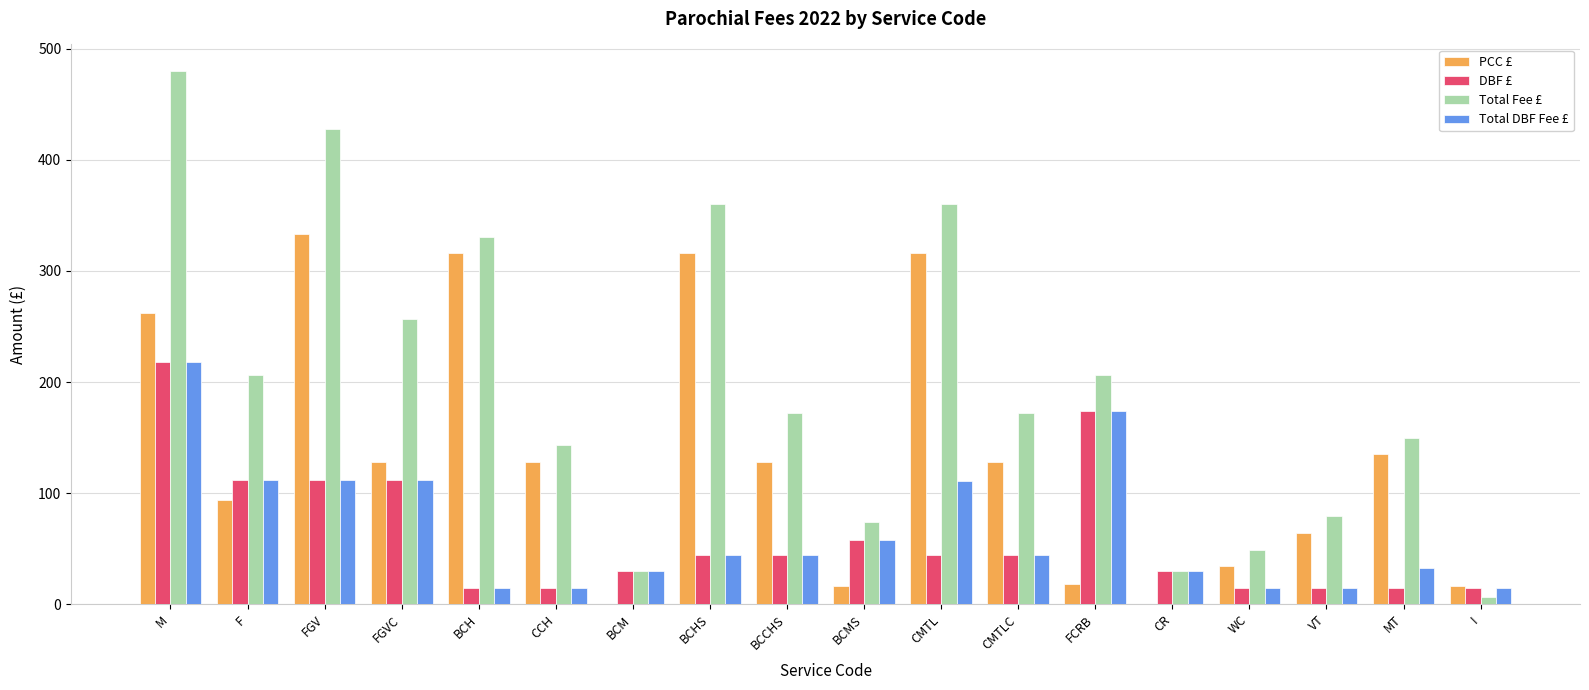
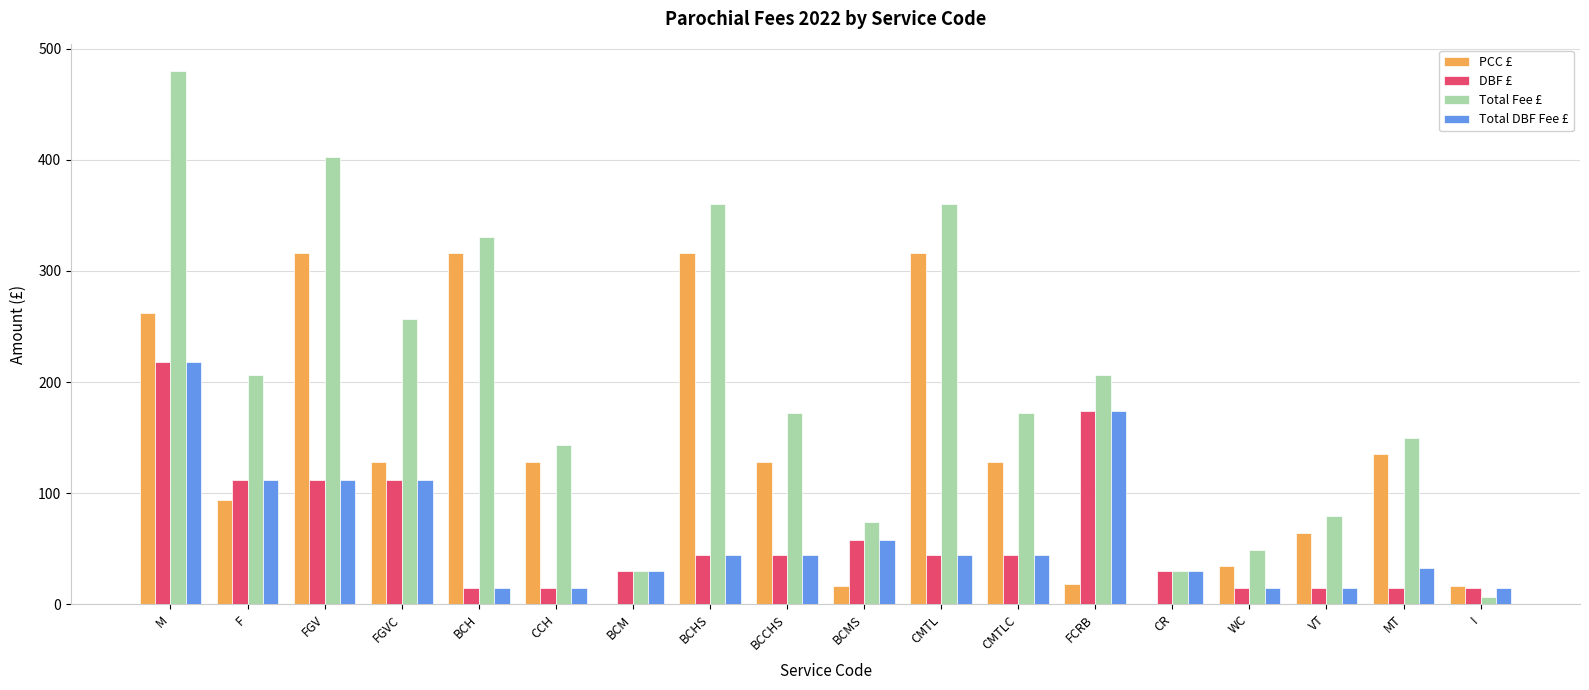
  {
    "PCC £": {
      "M": 262,
      "F": 94,
-     "FGV": 333,
+     "FGV": 316,
      "FGVC": 128,
      "BCH": 316,
      "CCH": 128,
      "BCM": 0,
      "BCHS": 316,
      "BCCHS": 128,
      "BCMS": 16,
      "CMTL": 316,
      "CMTLC": 128,
      "FCRB": 18,
      "CR": 0,
      "WC": 34,
      "VT": 64,
      "MT": 135,
      "I": 16
    },
    "DBF £": {
      "M": 218,
      "F": 112,
      "FGV": 112,
      "FGVC": 112,
      "BCH": 15,
      "CCH": 15,
      "BCM": 30,
      "BCHS": 44,
      "BCCHS": 44,
      "BCMS": 58,
      "CMTL": 44,
      "CMTLC": 44,
      "FCRB": 174,
      "CR": 30,
      "WC": 15,
      "VT": 15,
      "MT": 15,
      "I": 15
    },
    "Total Fee £": {
      "M": 480,
      "F": 206,
-     "FGV": 428,
+     "FGV": 403,
      "FGVC": 257,
      "BCH": 331,
      "CCH": 143,
      "BCM": 30,
      "BCHS": 360,
      "BCCHS": 172,
      "BCMS": 74,
      "CMTL": 360,
      "CMTLC": 172,
      "FCRB": 206,
      "CR": 30,
      "WC": 49,
      "VT": 79,
      "MT": 150,
      "I": 6
    },
    "Total DBF Fee £": {
      "M": 218,
      "F": 112,
      "FGV": 112,
      "FGVC": 112,
      "BCH": 15,
      "CCH": 15,
      "BCM": 30,
      "BCHS": 44,
      "BCCHS": 44,
      "BCMS": 58,
-     "CMTL": 111,
+     "CMTL": 44,
      "CMTLC": 44,
      "FCRB": 174,
      "CR": 30,
      "WC": 15,
      "VT": 15,
      "MT": 33,
      "I": 15
    }
  }
